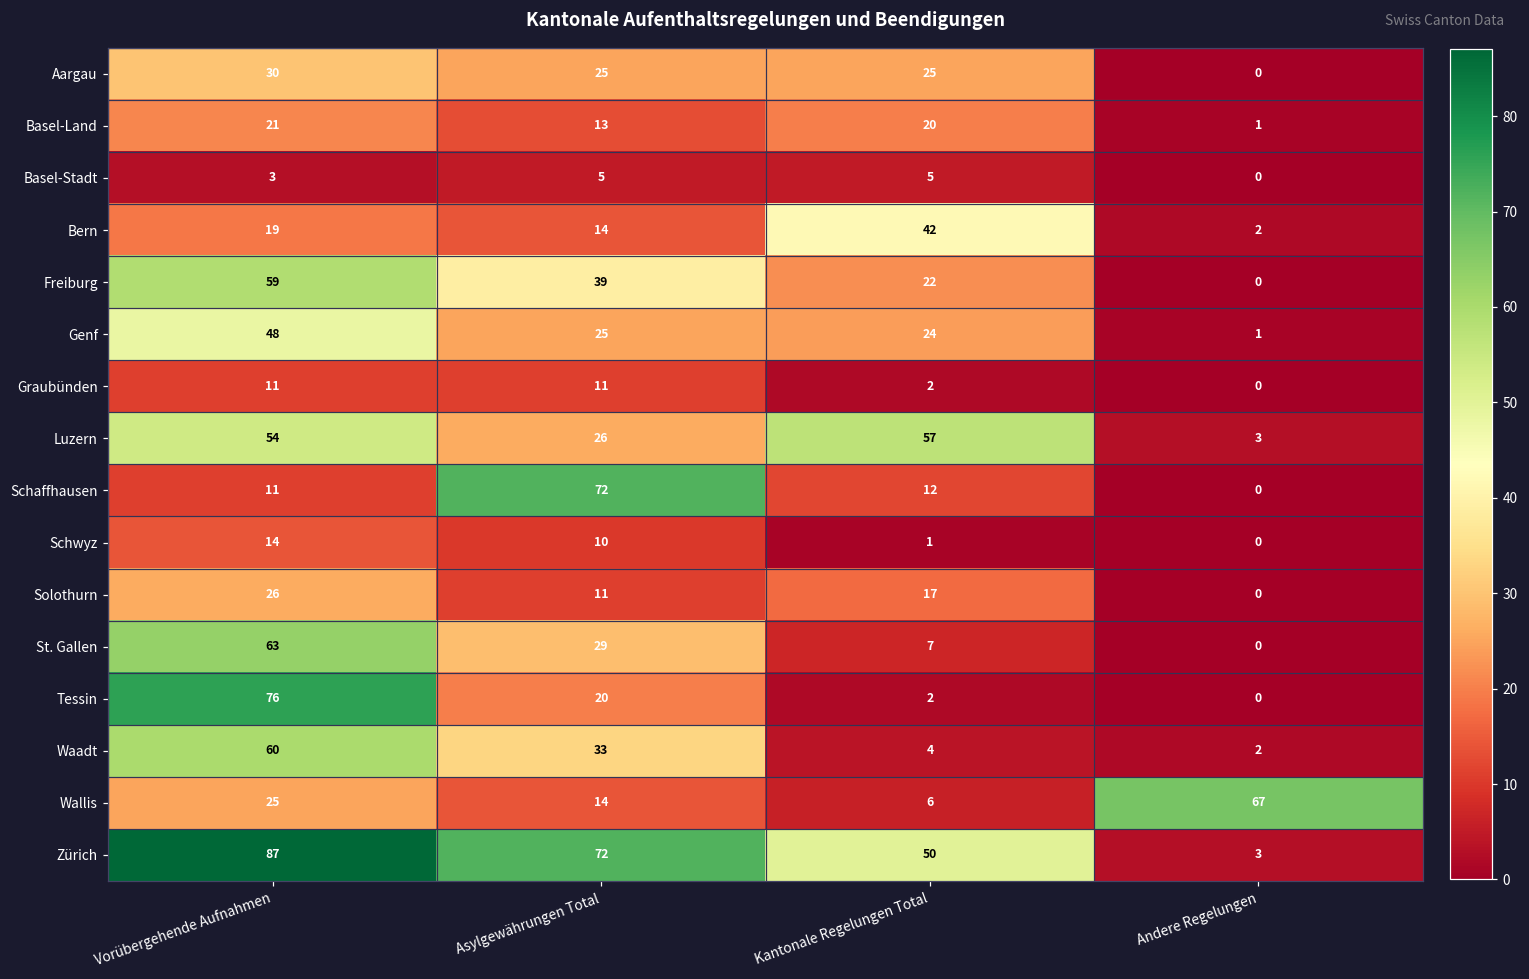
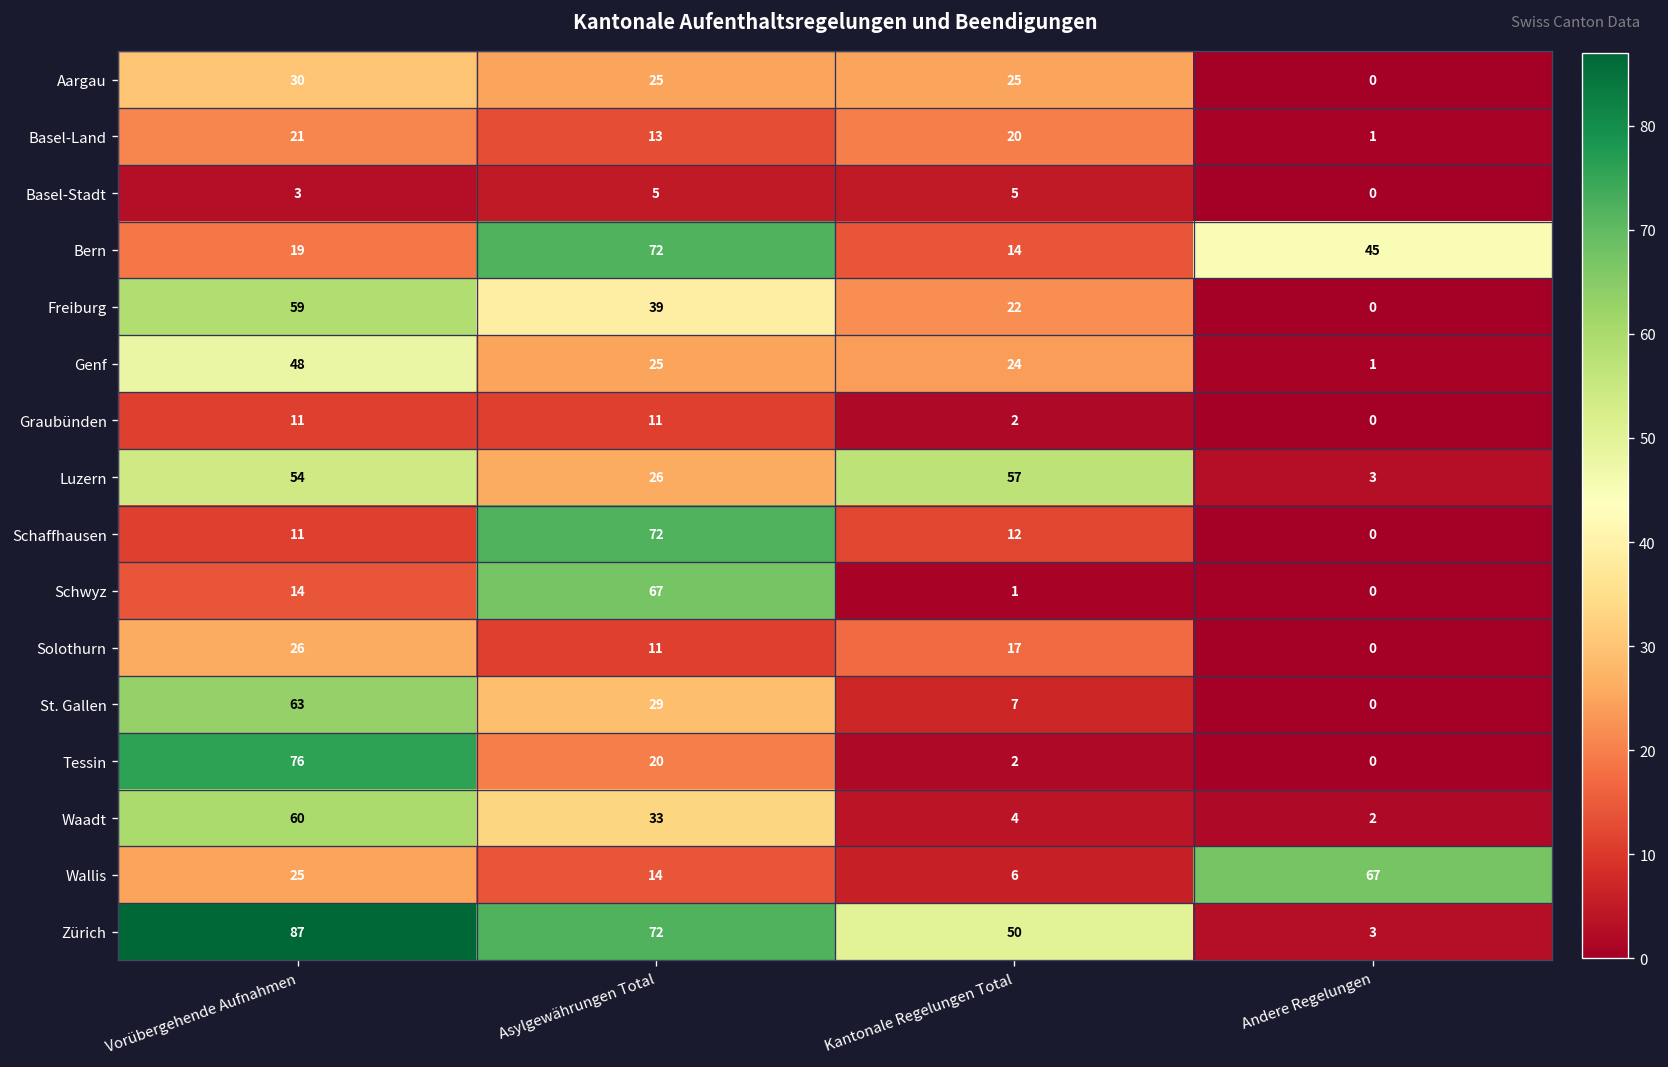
  {
    "Aargau": {
      "Vorübergehende Aufnahmen": 30,
      "Asylgewährungen Total": 25,
      "Kantonale Regelungen Total": 25,
      "Andere Regelungen": 0
    },
    "Basel-Land": {
      "Vorübergehende Aufnahmen": 21,
      "Asylgewährungen Total": 13,
      "Kantonale Regelungen Total": 20,
      "Andere Regelungen": 1
    },
    "Basel-Stadt": {
      "Vorübergehende Aufnahmen": 3,
      "Asylgewährungen Total": 5,
      "Kantonale Regelungen Total": 5,
      "Andere Regelungen": 0
    },
    "Bern": {
      "Vorübergehende Aufnahmen": 19,
-     "Asylgewährungen Total": 14,
-     "Kantonale Regelungen Total": 42,
-     "Andere Regelungen": 2
+     "Asylgewährungen Total": 72,
+     "Kantonale Regelungen Total": 14,
+     "Andere Regelungen": 45
    },
    "Freiburg": {
      "Vorübergehende Aufnahmen": 59,
      "Asylgewährungen Total": 39,
      "Kantonale Regelungen Total": 22,
      "Andere Regelungen": 0
    },
    "Genf": {
      "Vorübergehende Aufnahmen": 48,
      "Asylgewährungen Total": 25,
      "Kantonale Regelungen Total": 24,
      "Andere Regelungen": 1
    },
    "Graubünden": {
      "Vorübergehende Aufnahmen": 11,
      "Asylgewährungen Total": 11,
      "Kantonale Regelungen Total": 2,
      "Andere Regelungen": 0
    },
    "Luzern": {
      "Vorübergehende Aufnahmen": 54,
      "Asylgewährungen Total": 26,
      "Kantonale Regelungen Total": 57,
      "Andere Regelungen": 3
    },
    "Schaffhausen": {
      "Vorübergehende Aufnahmen": 11,
      "Asylgewährungen Total": 72,
      "Kantonale Regelungen Total": 12,
      "Andere Regelungen": 0
    },
    "Schwyz": {
      "Vorübergehende Aufnahmen": 14,
-     "Asylgewährungen Total": 10,
+     "Asylgewährungen Total": 67,
      "Kantonale Regelungen Total": 1,
      "Andere Regelungen": 0
    },
    "Solothurn": {
      "Vorübergehende Aufnahmen": 26,
      "Asylgewährungen Total": 11,
      "Kantonale Regelungen Total": 17,
      "Andere Regelungen": 0
    },
    "St. Gallen": {
      "Vorübergehende Aufnahmen": 63,
      "Asylgewährungen Total": 29,
      "Kantonale Regelungen Total": 7,
      "Andere Regelungen": 0
    },
    "Tessin": {
      "Vorübergehende Aufnahmen": 76,
      "Asylgewährungen Total": 20,
      "Kantonale Regelungen Total": 2,
      "Andere Regelungen": 0
    },
    "Waadt": {
      "Vorübergehende Aufnahmen": 60,
      "Asylgewährungen Total": 33,
      "Kantonale Regelungen Total": 4,
      "Andere Regelungen": 2
    },
    "Wallis": {
      "Vorübergehende Aufnahmen": 25,
      "Asylgewährungen Total": 14,
      "Kantonale Regelungen Total": 6,
      "Andere Regelungen": 67
    },
    "Zürich": {
      "Vorübergehende Aufnahmen": 87,
      "Asylgewährungen Total": 72,
      "Kantonale Regelungen Total": 50,
      "Andere Regelungen": 3
    }
  }
